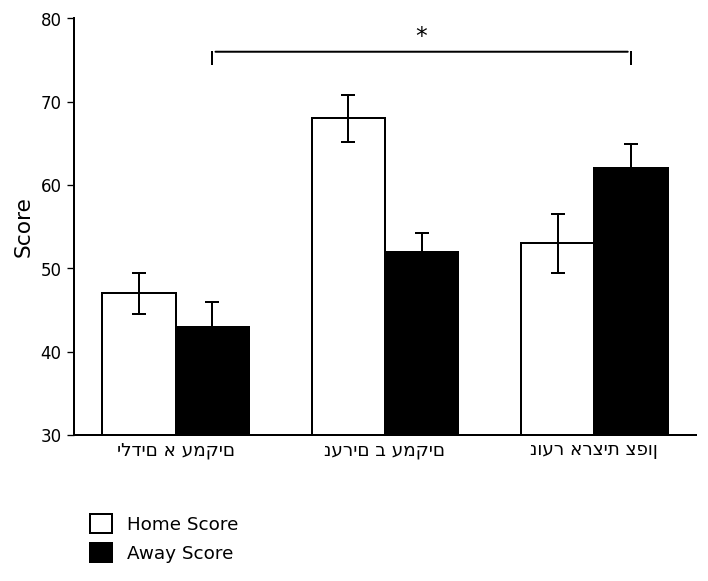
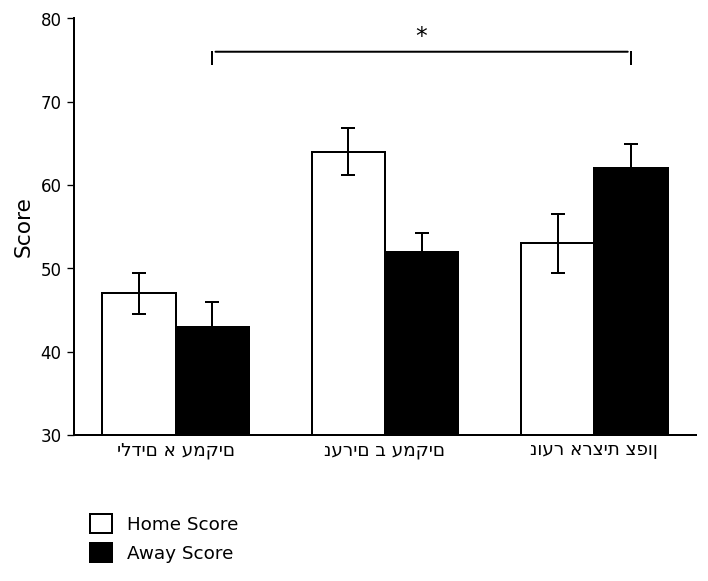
  {
    "Home Score": {
      "ילדים א עמקים": 47,
-     "נערים ב עמקים": 68,
+     "נערים ב עמקים": 64,
      "נוער ארצית צפון": 53
    }
  }
